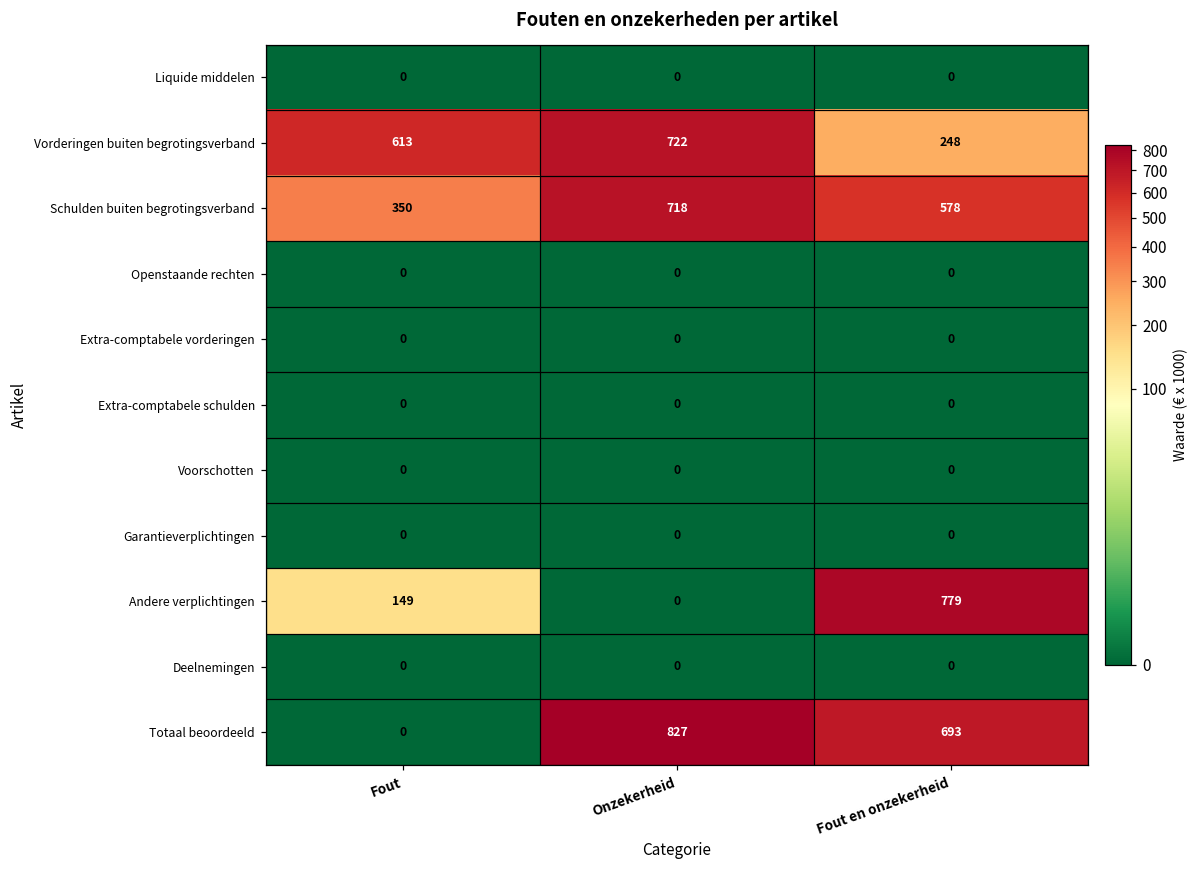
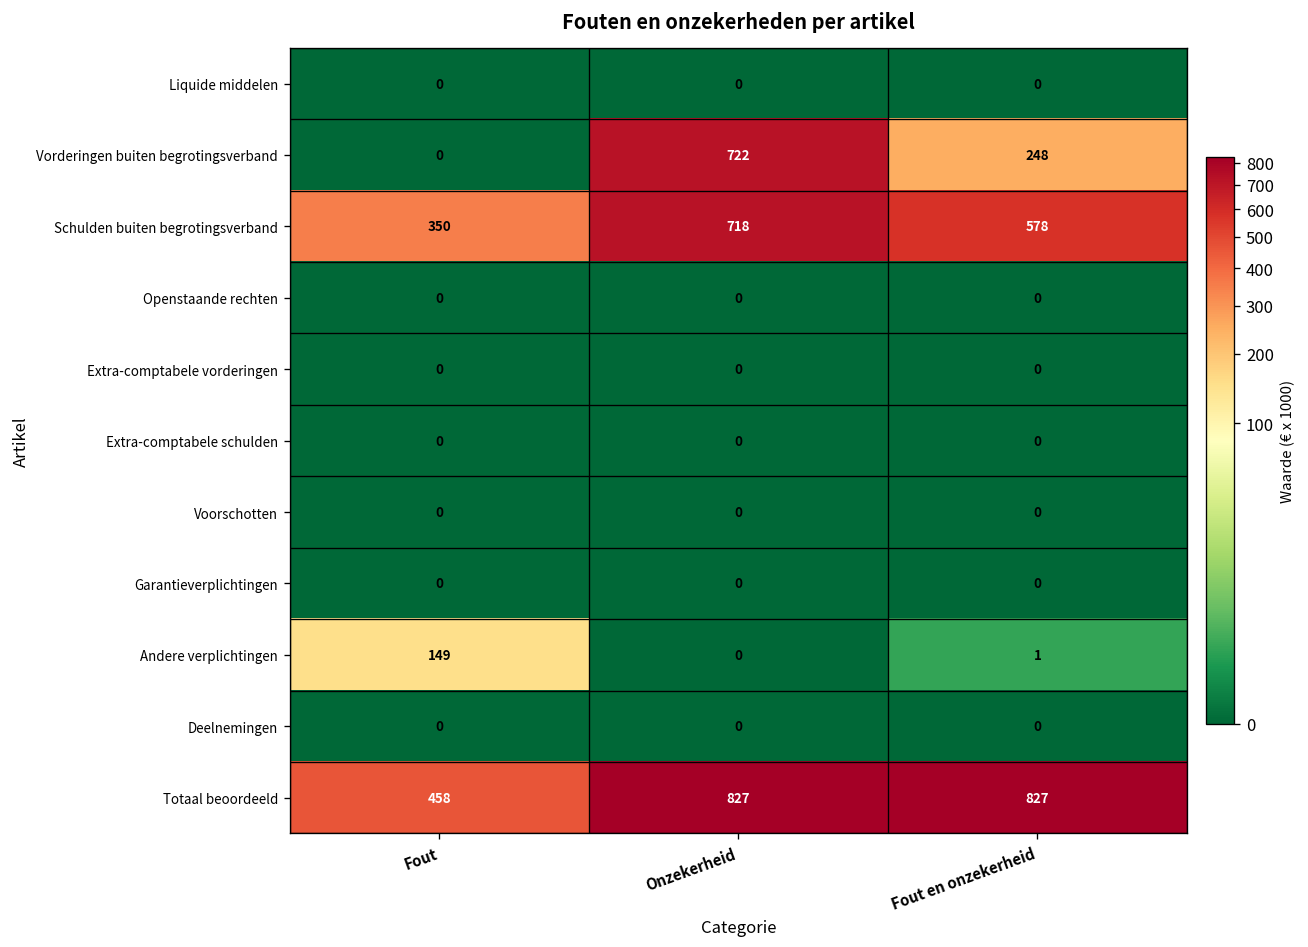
  {
    "Liquide middelen": {
      "Fout": 0,
      "Onzekerheid": 0,
      "Fout en onzekerheid": 0
    },
    "Vorderingen buiten begrotingsverband": {
-     "Fout": 613,
+     "Fout": 0,
      "Onzekerheid": 722,
      "Fout en onzekerheid": 248
    },
    "Schulden buiten begrotingsverband": {
      "Fout": 350,
      "Onzekerheid": 718,
      "Fout en onzekerheid": 578
    },
    "Openstaande rechten": {
      "Fout": 0,
      "Onzekerheid": 0,
      "Fout en onzekerheid": 0
    },
    "Extra-comptabele vorderingen": {
      "Fout": 0,
      "Onzekerheid": 0,
      "Fout en onzekerheid": 0
    },
    "Extra-comptabele schulden": {
      "Fout": 0,
      "Onzekerheid": 0,
      "Fout en onzekerheid": 0
    },
    "Voorschotten": {
      "Fout": 0,
      "Onzekerheid": 0,
      "Fout en onzekerheid": 0
    },
    "Garantieverplichtingen": {
      "Fout": 0,
      "Onzekerheid": 0,
      "Fout en onzekerheid": 0
    },
    "Andere verplichtingen": {
      "Fout": 149,
      "Onzekerheid": 0,
-     "Fout en onzekerheid": 779
+     "Fout en onzekerheid": 1
    },
    "Deelnemingen": {
      "Fout": 0,
      "Onzekerheid": 0,
      "Fout en onzekerheid": 0
    },
    "Totaal beoordeeld": {
-     "Fout": 0,
+     "Fout": 458,
      "Onzekerheid": 827,
-     "Fout en onzekerheid": 693
+     "Fout en onzekerheid": 827
    }
  }
